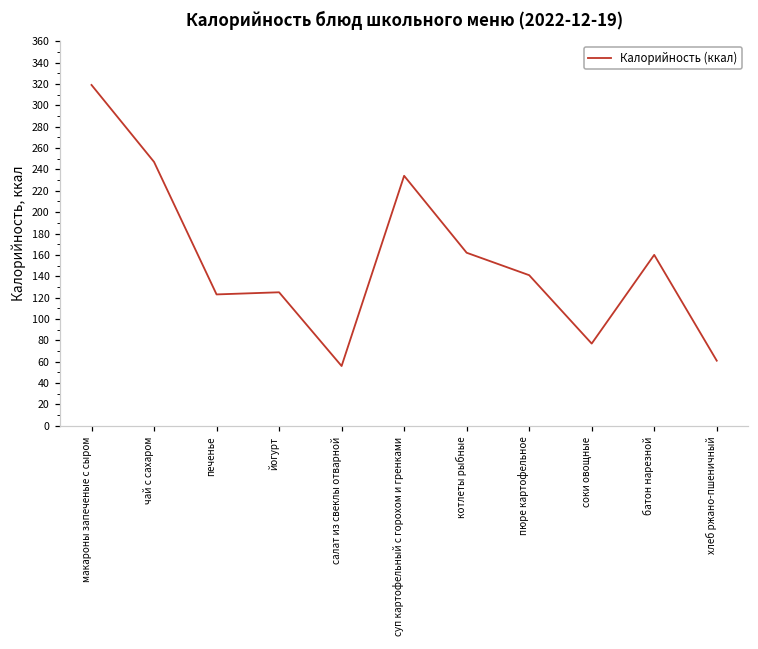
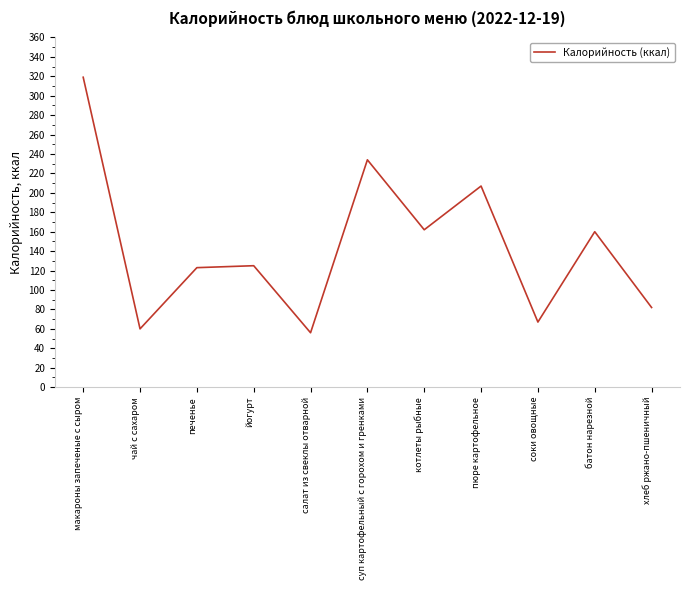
  {
    "макароны запеченые с сыром": 320,
-   "чай с сахаром": 250,
+   "чай с сахаром": 60,
    "печенье": 120,
    "йогурт": 130,
    "салат из свеклы отварной": 60,
    "суп картофельный с горохом и гренками": 230,
    "котлеты рыбные": 160,
-   "пюре картофельное": 140,
-   "соки овощные": 80,
+   "пюре картофельное": 210,
+   "соки овощные": 70,
    "батон нарезной": 160,
-   "хлеб ржано-пшеничный": 60
+   "хлеб ржано-пшеничный": 80
  }
